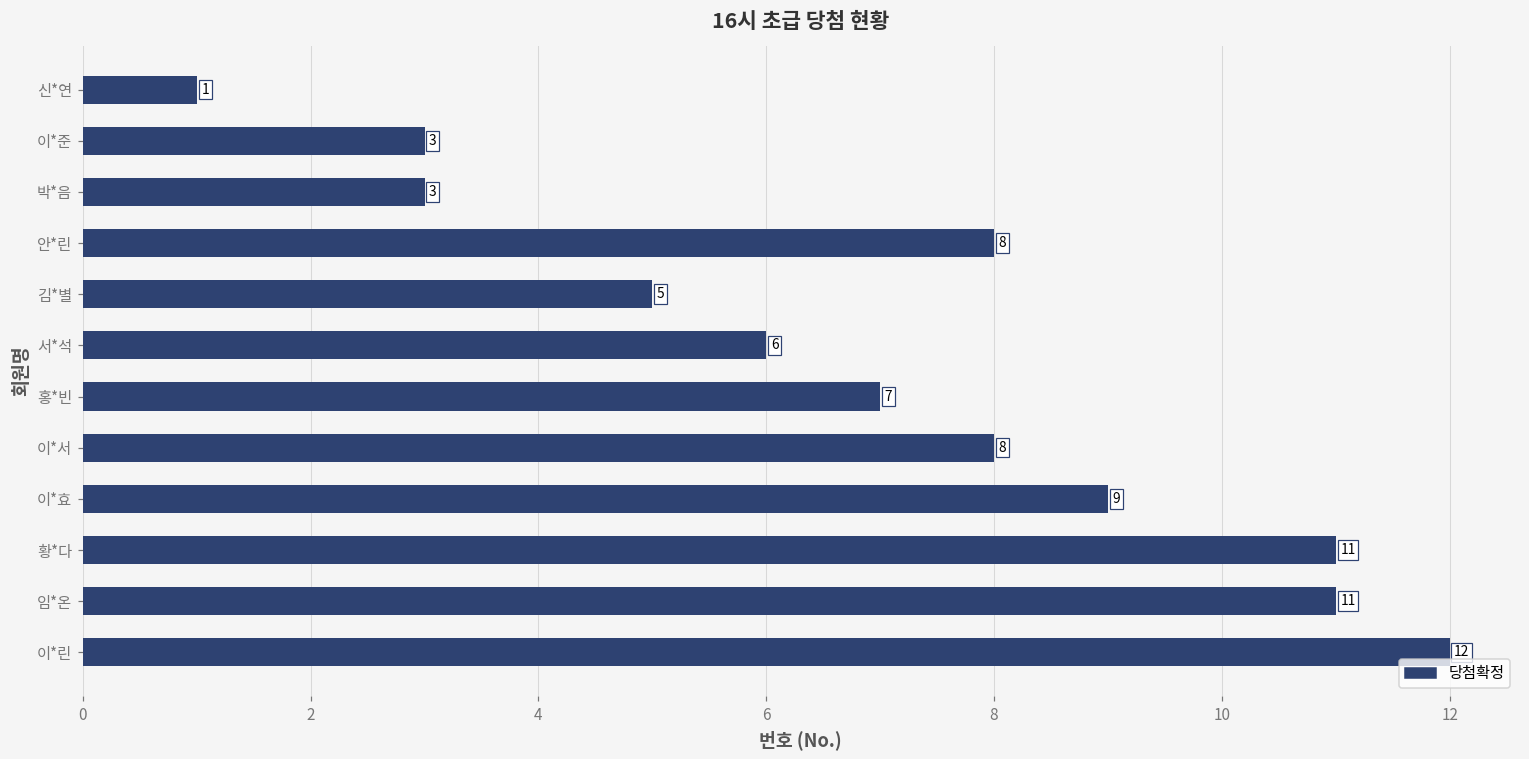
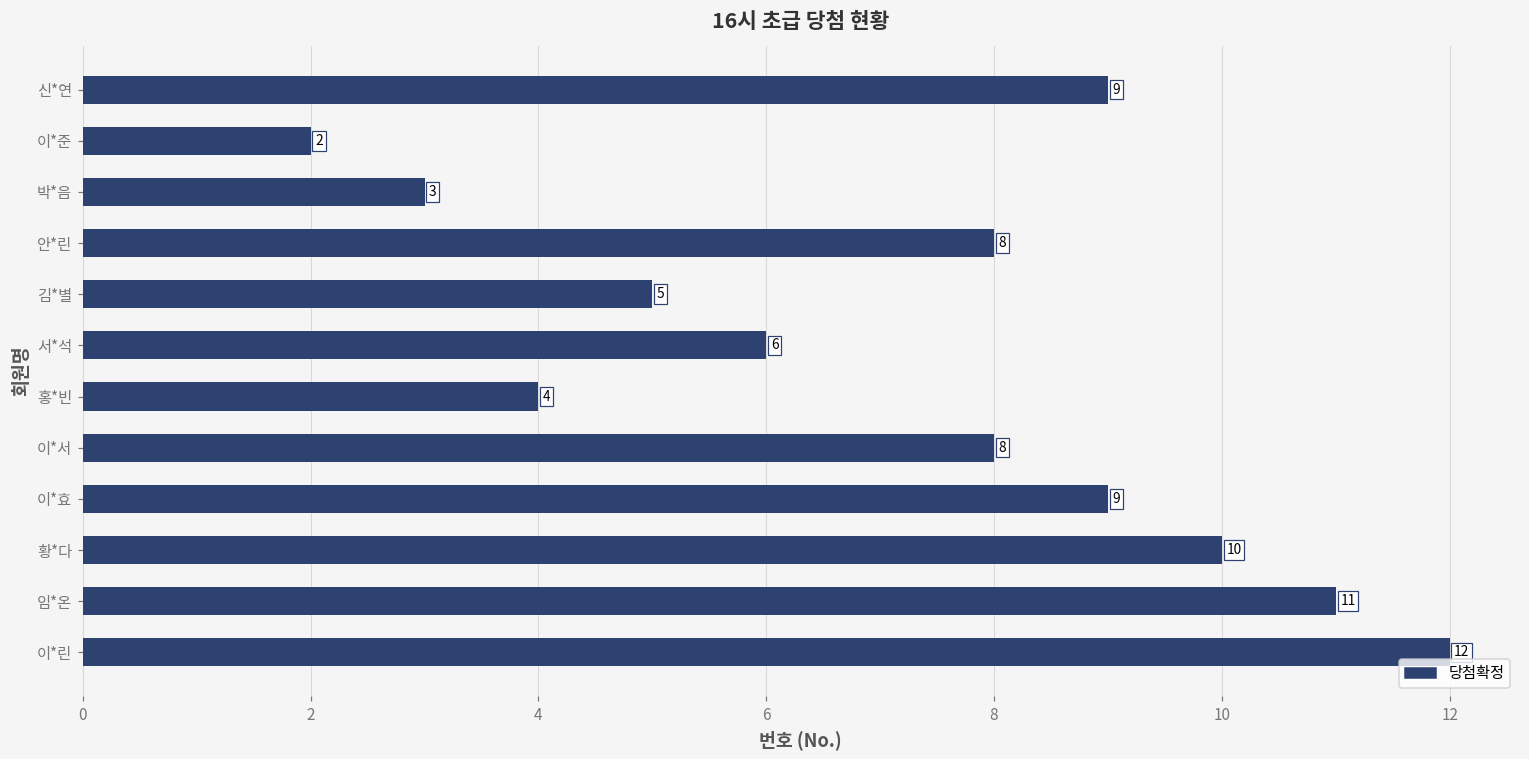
  {
-   "신*연": 1,
-   "이*준": 3,
-   "홍*빈": 7,
-   "황*다": 11
+   "신*연": 9,
+   "이*준": 2,
+   "홍*빈": 4,
+   "황*다": 10
  }
